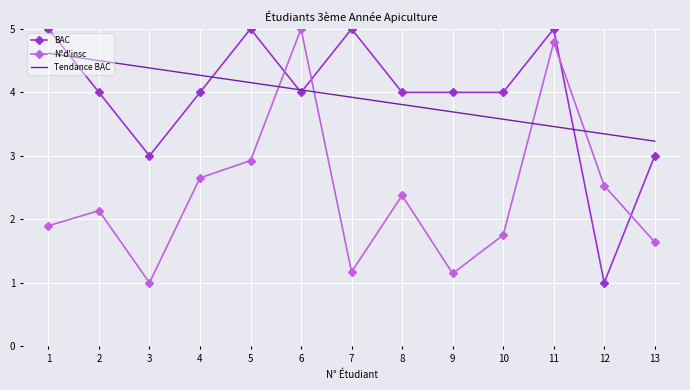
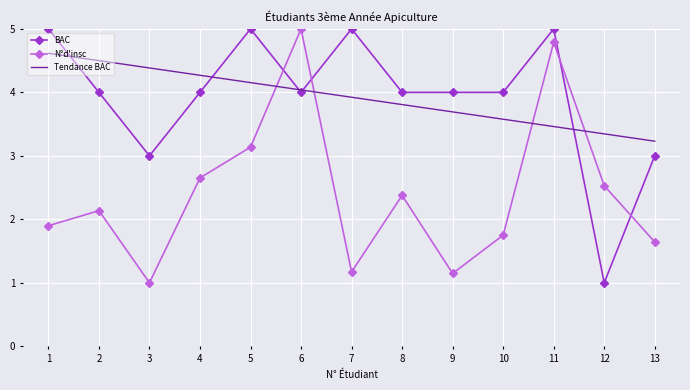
  {
    "BAC": {
      "1": 5.0,
      "2": 4.0,
      "3": 3.0,
      "4": 4.0,
      "5": 5.0,
      "7": 5.0,
      "8": 4.0,
      "9": 4.0,
      "10": 4.0,
      "11": 5.0,
      "12": 1.0,
      "13": 3.0
    },
    "N°d'insc": {
      "1": 1.9,
      "2": 2.1,
      "3": 1.0,
      "4": 2.7,
-     "5": 2.9,
+     "5": 3.1,
      "6": 5.0,
      "7": 1.2,
      "8": 2.4,
      "9": 1.1,
      "10": 1.8,
      "11": 4.8,
      "12": 2.5,
      "13": 1.6
    },
    "Tendance BAC": {
      "3": 4.4,
      "4": 4.3,
      "5": 4.2,
      "7": 3.9,
      "8": 3.8,
      "9": 3.7,
      "10": 3.6,
      "11": 3.5,
      "12": 3.3,
      "13": 3.2
    }
  }
